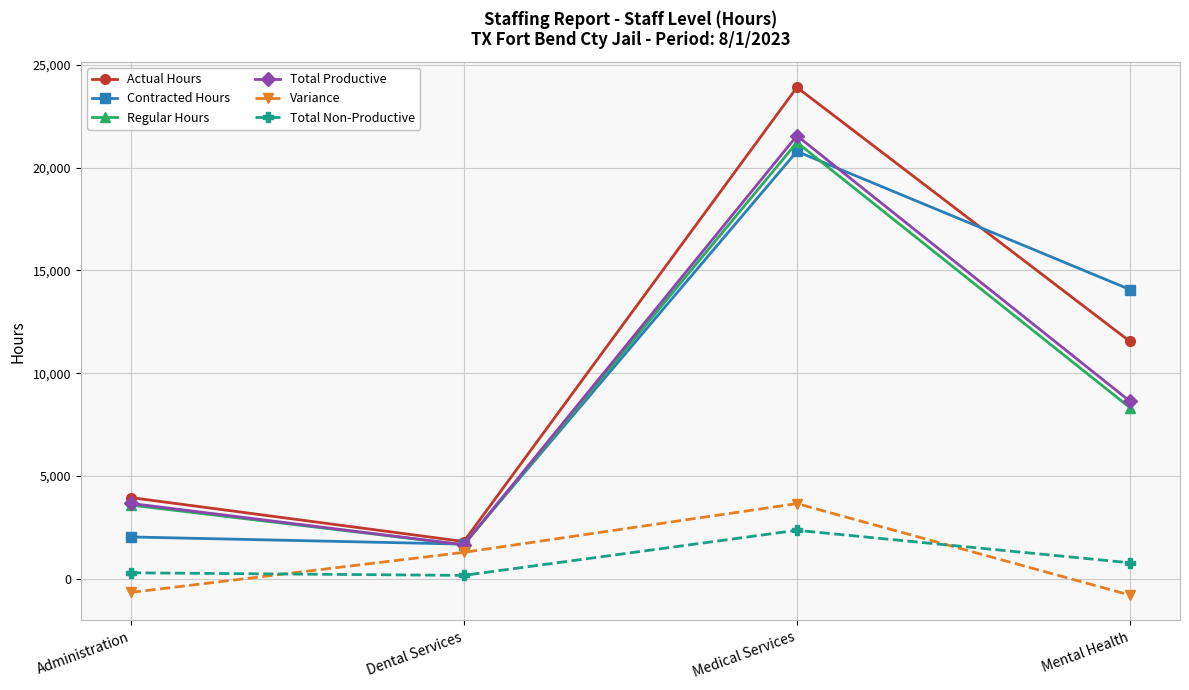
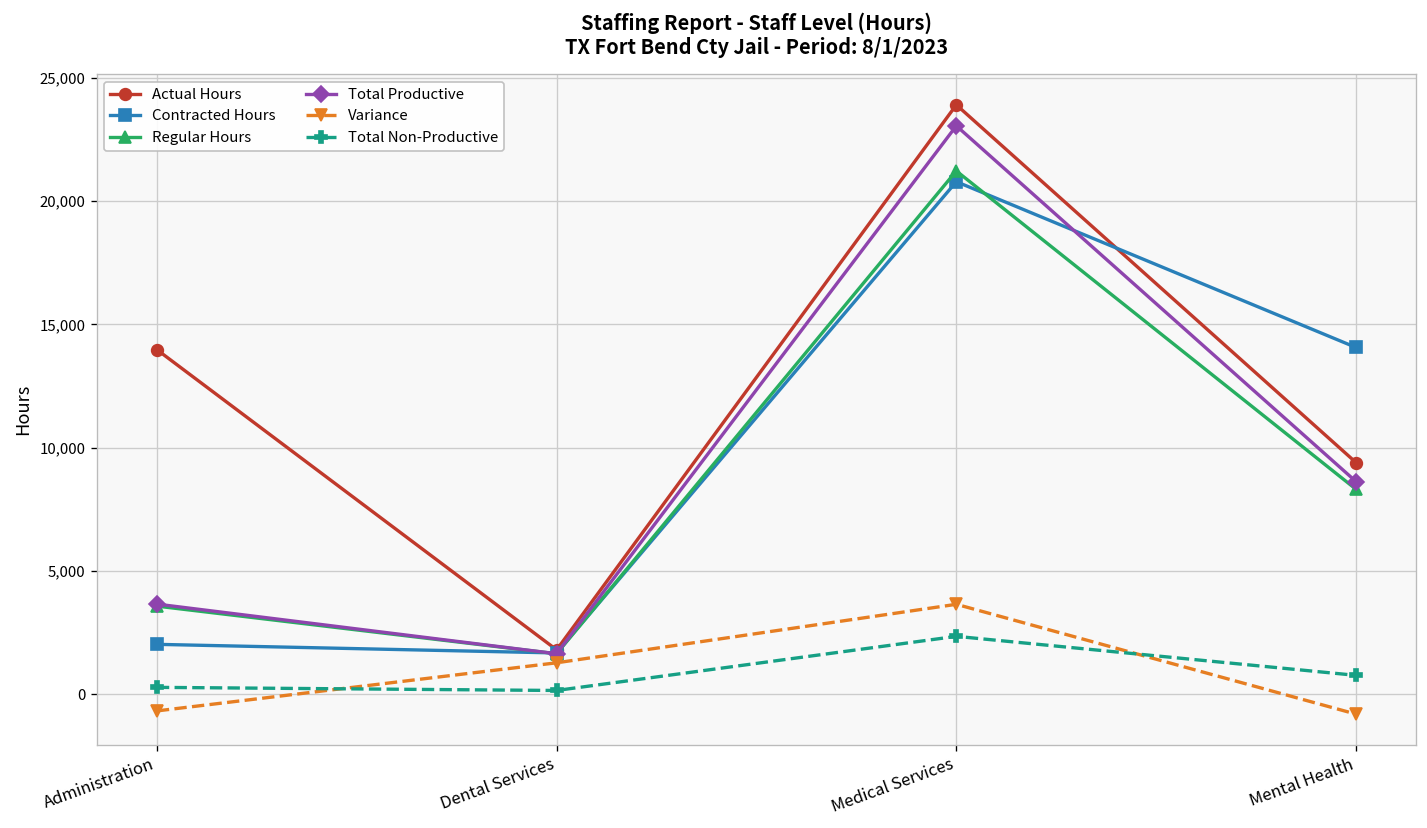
  {
    "Actual Hours": {
-     "Administration": "3,900",
+     "Administration": "14,000",
      "Dental Services": "1,800",
      "Medical Services": "23,900",
-     "Mental Health": "11,500"
+     "Mental Health": "9,400"
    },
    "Contracted Hours": {
      "Administration": "2,000",
      "Medical Services": "20,800",
      "Mental Health": "14,100"
    },
    "Total Productive": {
-     "Medical Services": "21,600",
+     "Medical Services": "23,100",
      "Mental Health": "8,600"
    },
    "Variance": {
      "Administration": "-700",
      "Dental Services": "1,300",
      "Medical Services": "3,700",
      "Mental Health": "-800"
    }
  }
